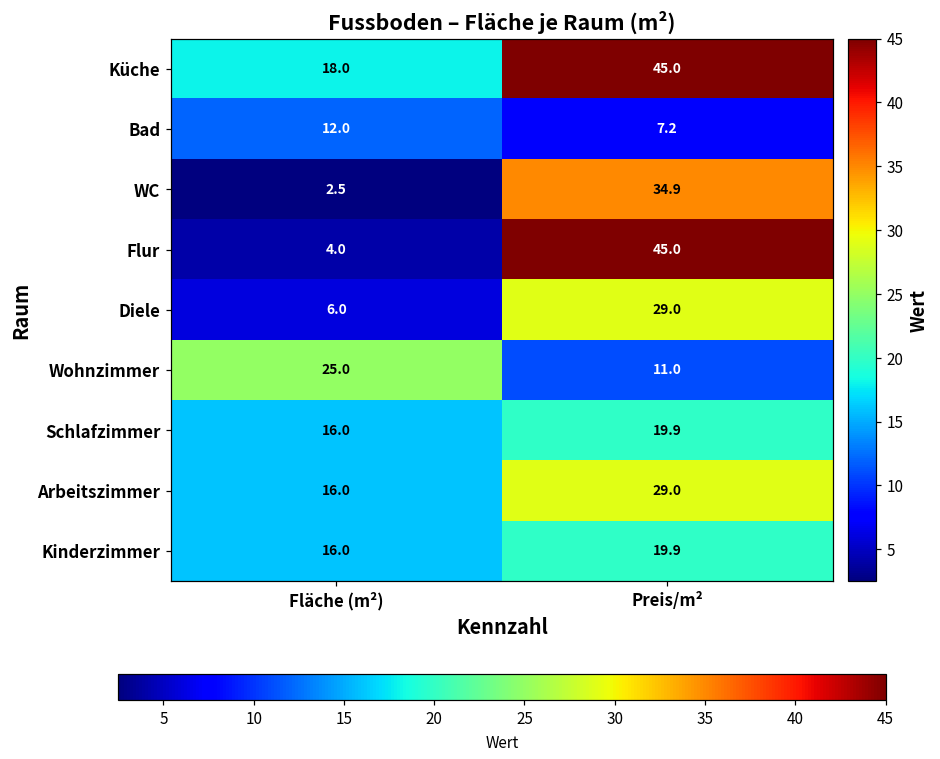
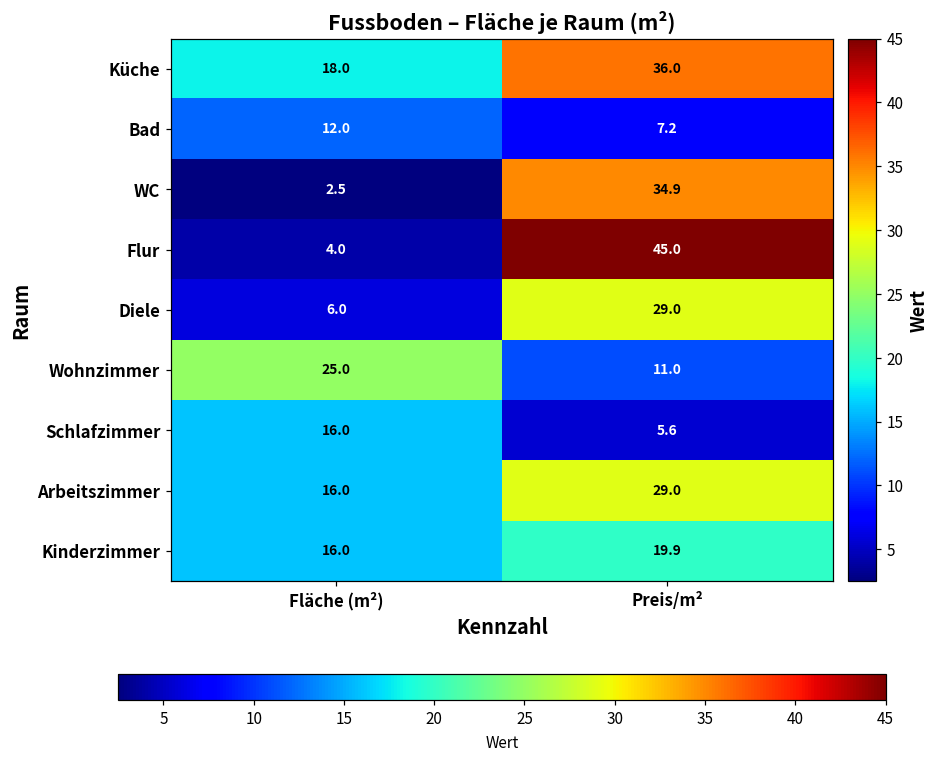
  {
    "Küche": {
      "Fläche (m²)": 18.0,
-     "Preis/m²": 45.0
+     "Preis/m²": 36.0
    },
    "Bad": {
      "Fläche (m²)": 12.0,
      "Preis/m²": 7.2
    },
    "WC": {
      "Fläche (m²)": 2.5,
      "Preis/m²": 34.9
    },
    "Flur": {
      "Fläche (m²)": 4.0,
      "Preis/m²": 45.0
    },
    "Diele": {
      "Fläche (m²)": 6.0,
      "Preis/m²": 29.0
    },
    "Wohnzimmer": {
      "Fläche (m²)": 25.0,
      "Preis/m²": 11.0
    },
    "Schlafzimmer": {
      "Fläche (m²)": 16.0,
-     "Preis/m²": 19.9
+     "Preis/m²": 5.6
    },
    "Arbeitszimmer": {
      "Fläche (m²)": 16.0,
      "Preis/m²": 29.0
    },
    "Kinderzimmer": {
      "Fläche (m²)": 16.0,
      "Preis/m²": 19.9
    }
  }
